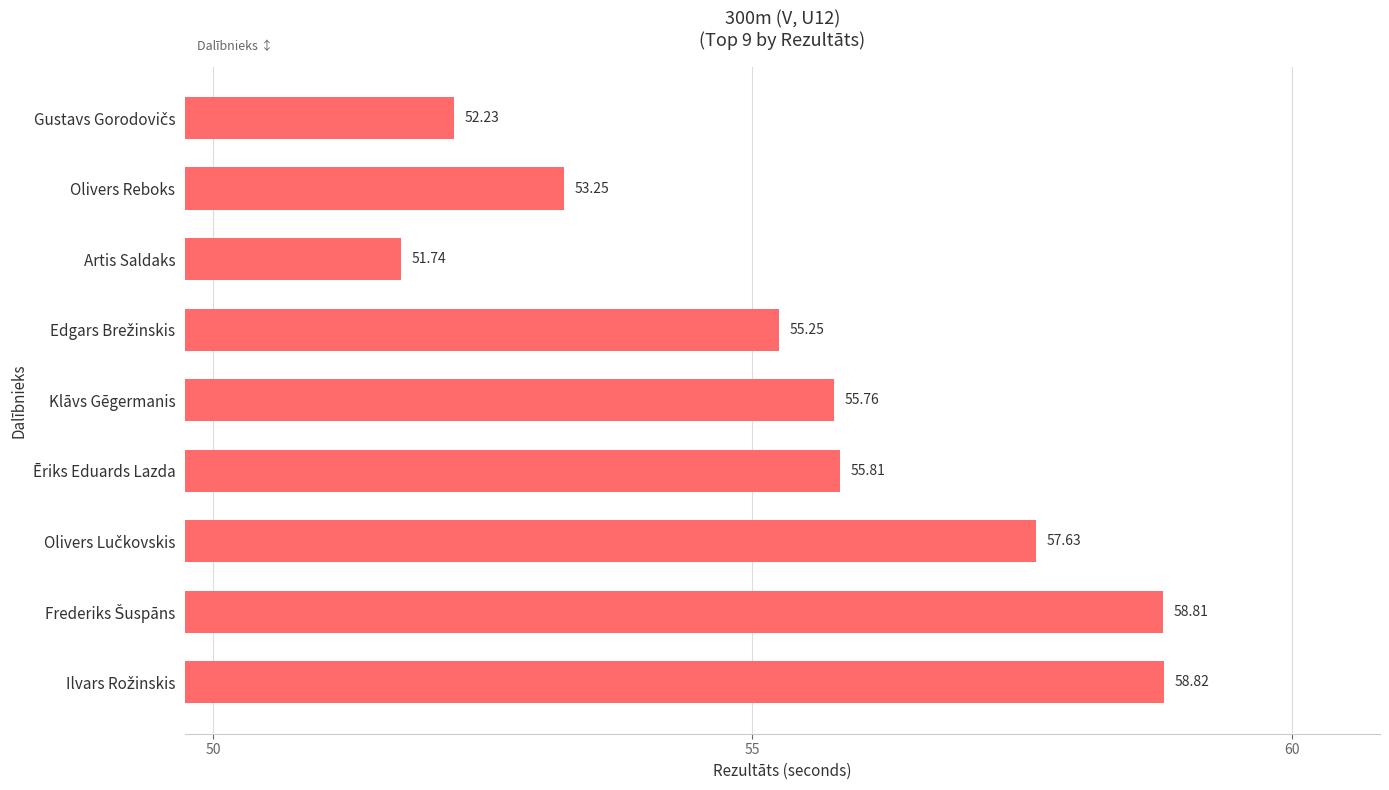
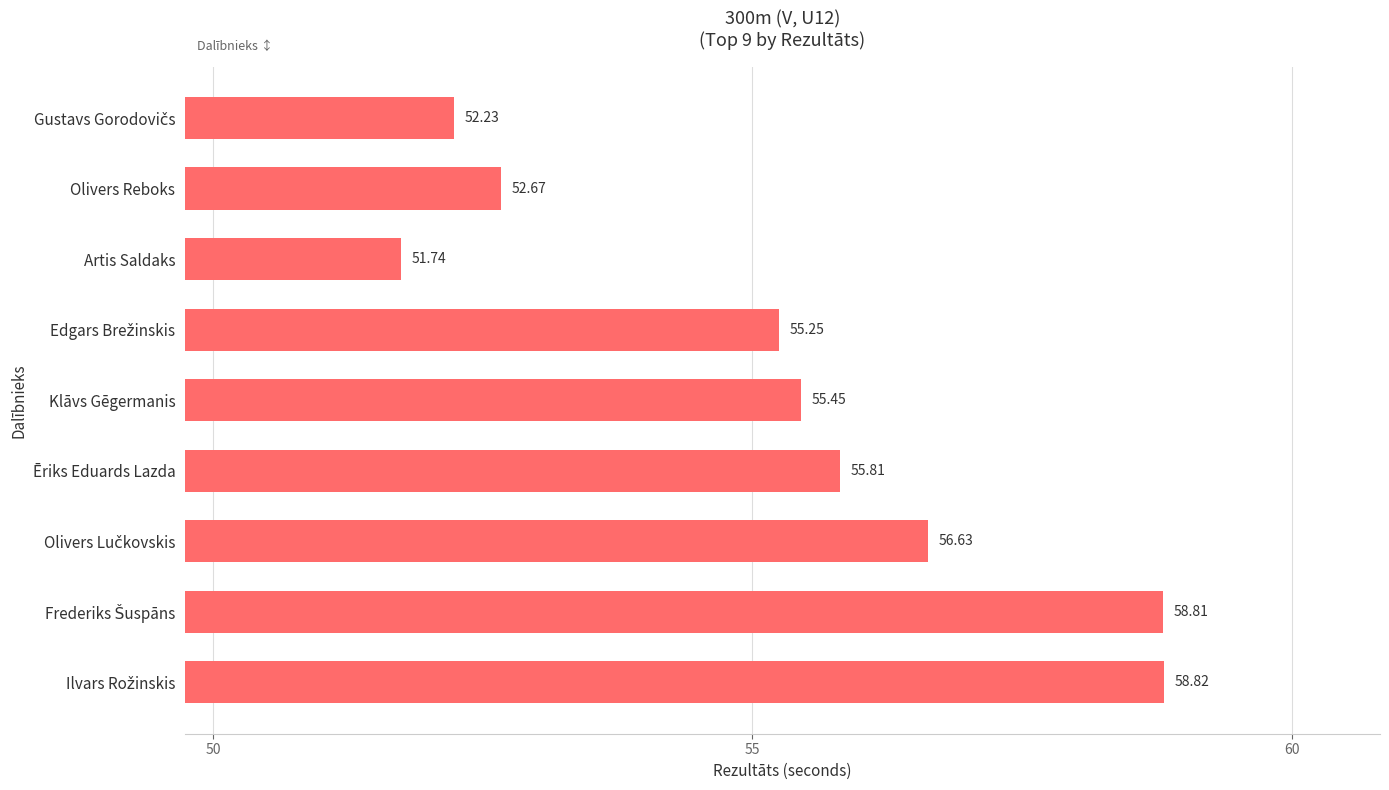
  {
    "Gustavs Gorodovičs": 52.23,
-   "Olivers Reboks": 53.25,
+   "Olivers Reboks": 52.67,
    "Artis Saldaks": 51.74,
    "Edgars Brežinskis": 55.25,
-   "Klāvs Gēgermanis": 55.76,
+   "Klāvs Gēgermanis": 55.45,
    "Ēriks Eduards Lazda": 55.81,
-   "Olivers Lučkovskis": 57.63,
+   "Olivers Lučkovskis": 56.63,
    "Frederiks Šuspāns": 58.81,
    "Ilvars Rožinskis": 58.82
  }
